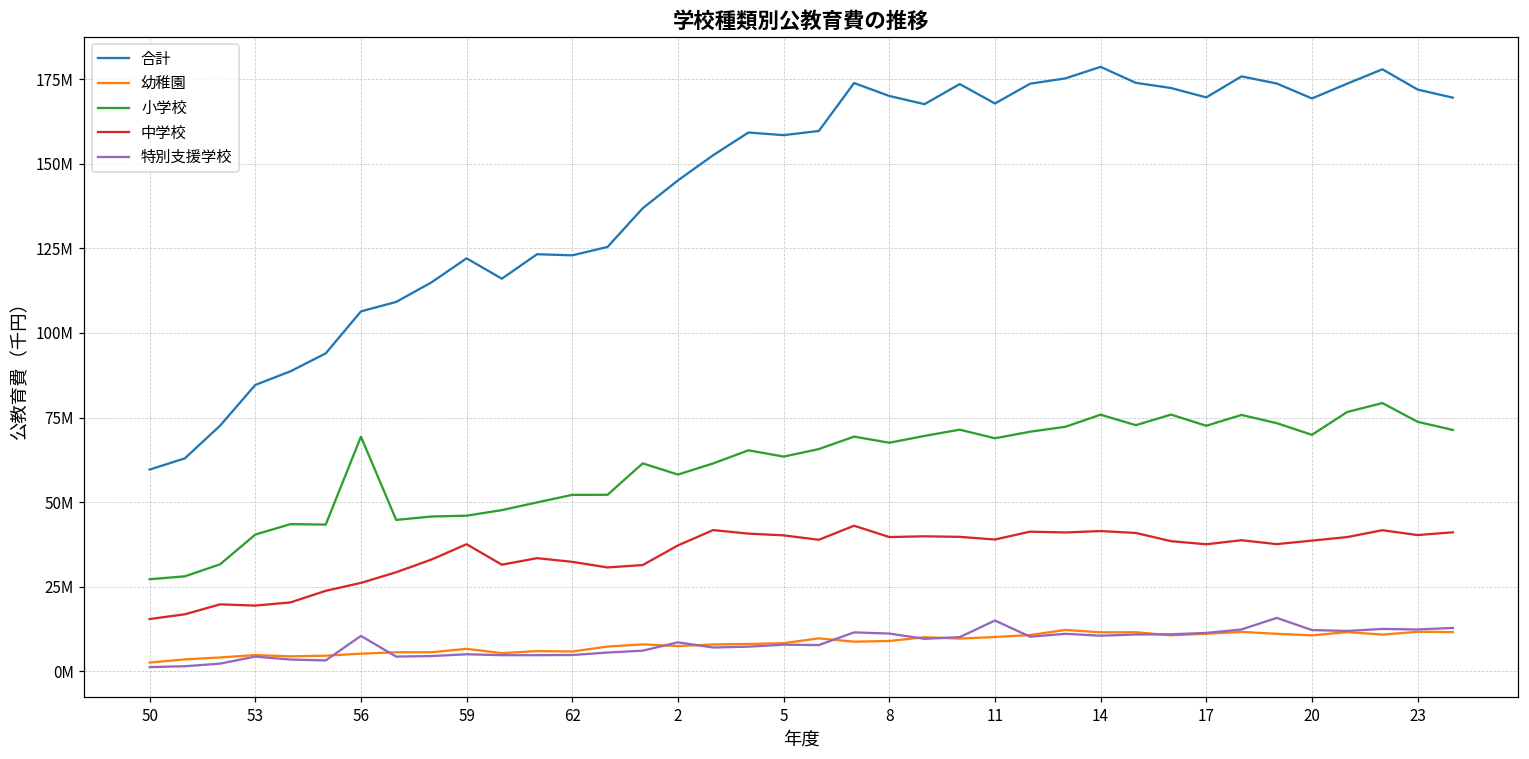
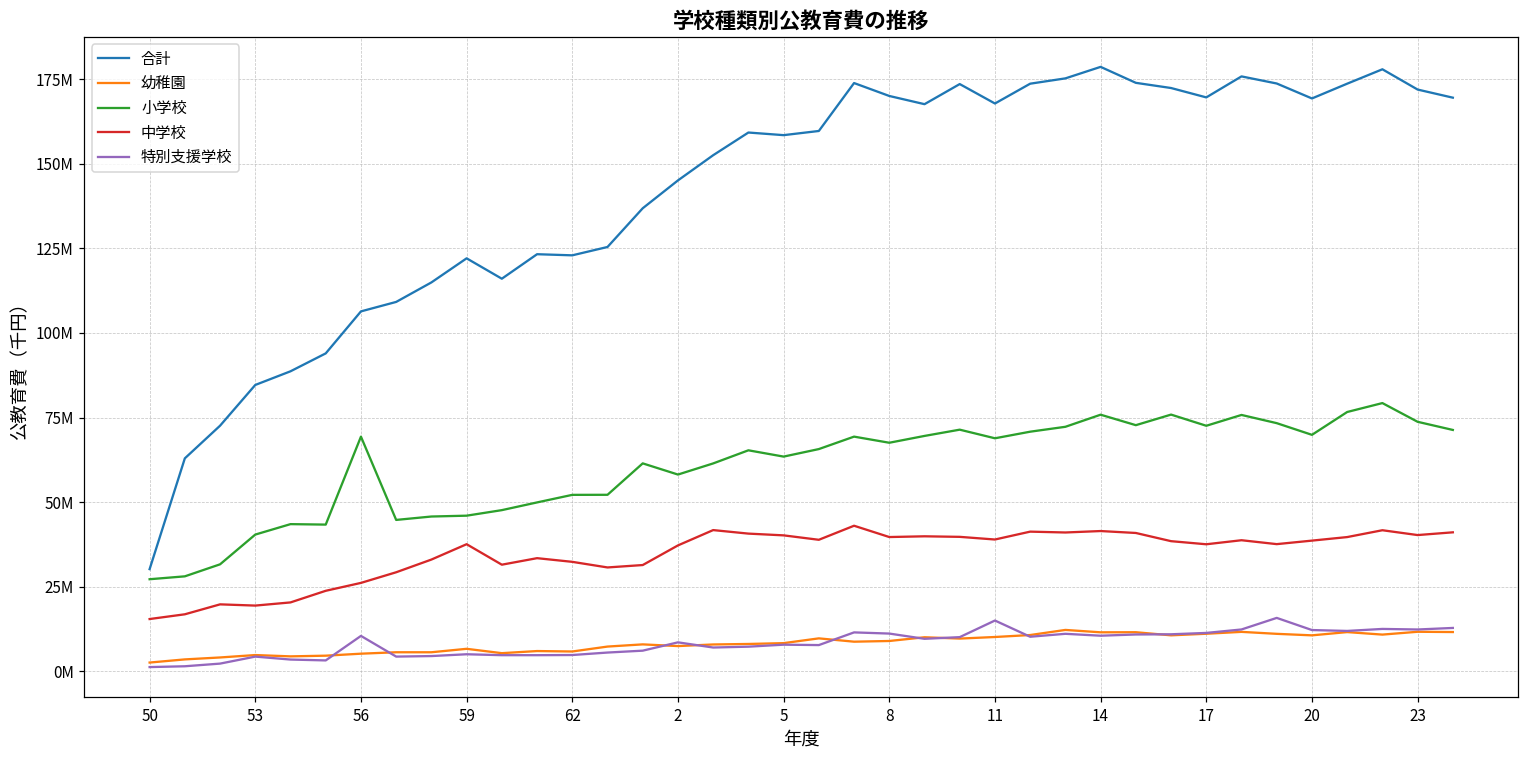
  {
    "合計": {
-     "50": 60000000,
+     "50": 30000000,
      "53": 85000000,
      "56": 106000000,
      "59": 122000000,
      "62": 123000000,
      "2": 145000000,
      "5": 158000000,
      "8": 170000000,
      "11": 168000000,
      "14": 179000000,
      "17": 170000000,
      "20": 169000000,
      "23": 172000000
    },
    "幼稚園": {
      "50": 3000000,
      "56": 5000000,
      "59": 7000000,
      "62": 6000000,
      "2": 7000000,
      "8": 9000000,
      "11": 10000000,
      "14": 12000000,
      "20": 11000000
    },
    "小学校": {
      "50": 27000000,
      "53": 40000000,
      "56": 69000000,
      "59": 46000000,
      "62": 52000000,
      "2": 58000000,
      "5": 63000000,
      "8": 68000000,
      "11": 69000000,
      "14": 76000000,
      "17": 73000000,
      "20": 70000000,
      "23": 74000000
    },
    "中学校": {
      "50": 15000000,
      "53": 19000000,
      "56": 26000000,
      "59": 38000000,
      "62": 32000000,
      "2": 37000000,
      "5": 40000000,
      "8": 40000000,
      "11": 39000000,
      "14": 41000000,
      "17": 38000000,
      "20": 39000000,
      "23": 40000000
    },
    "特別支援学校": {
      "50": 1000000,
      "56": 10000000,
      "59": 5000000,
      "62": 5000000,
      "2": 9000000,
      "8": 11000000,
      "11": 15000000,
      "14": 11000000,
      "20": 12000000
    }
  }
